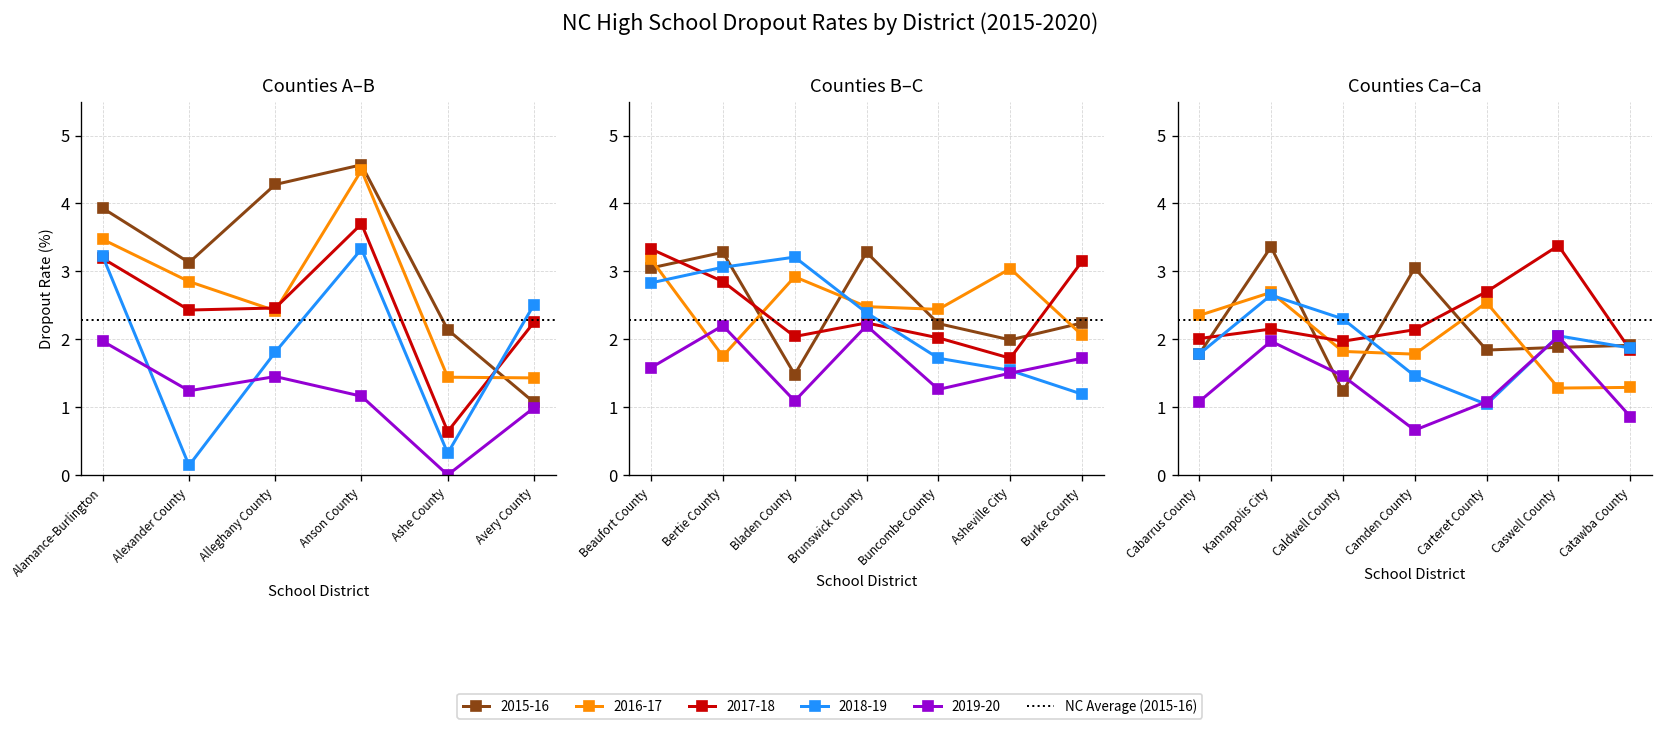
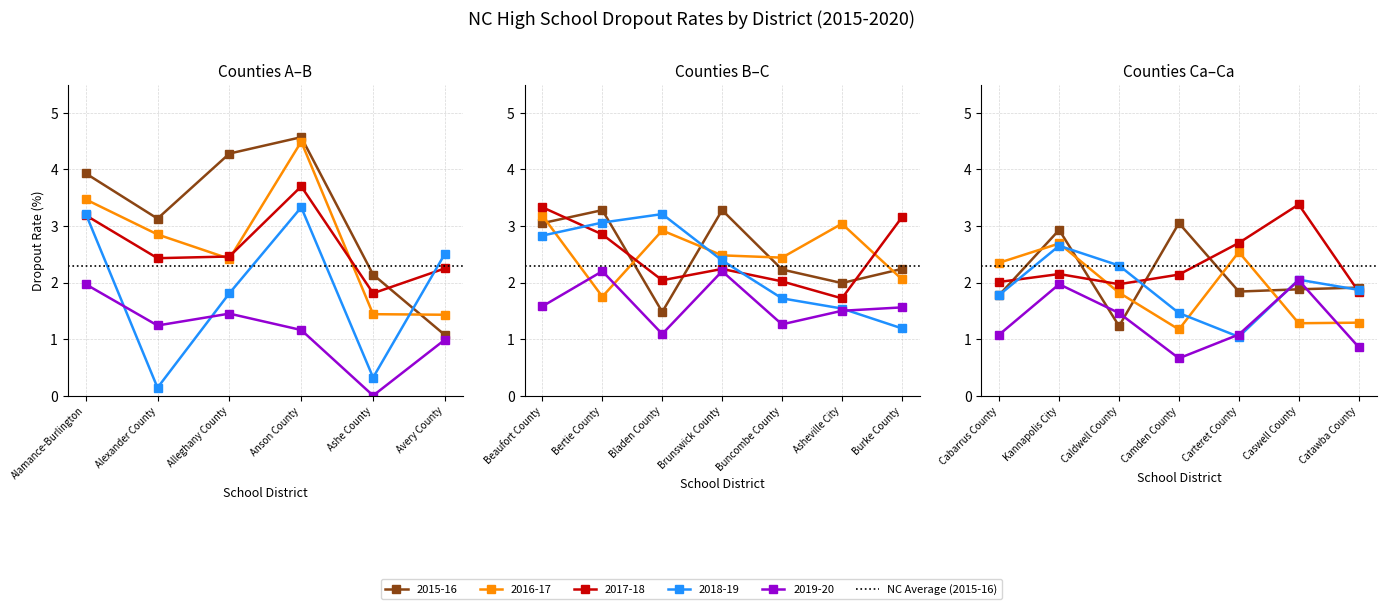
  {
    "Counties A–B": {
      "2015-16": {
        "Alamance-Burlington": 3.9,
        "Alexander County": 3.1,
        "Alleghany County": 4.3,
        "Anson County": 4.6,
        "Ashe County": 2.1,
        "Avery County": 1.1
      },
      "2016-17": {
        "Alamance-Burlington": 3.5,
        "Alexander County": 2.9,
        "Anson County": 4.5,
        "Ashe County": 1.4,
        "Avery County": 1.4
      },
      "2017-18": {
        "Alexander County": 2.4,
        "Anson County": 3.7,
-       "Ashe County": 0.6,
+       "Ashe County": 1.8,
        "Avery County": 2.3
      },
      "2018-19": {
        "Alexander County": 0.1,
        "Alleghany County": 1.8,
        "Anson County": 3.3,
        "Ashe County": 0.3,
        "Avery County": 2.5
      },
      "2019-20": {
        "Alamance-Burlington": 2.0,
        "Alexander County": 1.2,
        "Alleghany County": 1.5,
        "Anson County": 1.2,
        "Ashe County": 0.0,
        "Avery County": 1.0
      }
    },
    "Counties B–C": {
      "2015-16": {
        "Beaufort County": 3.1,
        "Bertie County": 3.3,
        "Bladen County": 1.5,
        "Brunswick County": 3.3,
        "Buncombe County": 2.2,
        "Asheville City": 2.0,
        "Burke County": 2.2
      },
      "2016-17": {
        "Beaufort County": 3.2,
        "Bertie County": 1.8,
        "Bladen County": 2.9,
        "Brunswick County": 2.5,
        "Buncombe County": 2.4,
        "Asheville City": 3.0,
        "Burke County": 2.1
      },
      "2017-18": {
        "Beaufort County": 3.3,
        "Bertie County": 2.9,
        "Bladen County": 2.0,
        "Buncombe County": 2.0,
        "Asheville City": 1.7,
        "Burke County": 3.2
      },
      "2018-19": {
        "Beaufort County": 2.8,
        "Bertie County": 3.1,
        "Bladen County": 3.2,
        "Brunswick County": 2.4,
        "Buncombe County": 1.7,
        "Burke County": 1.2
      },
      "2019-20": {
        "Beaufort County": 1.6,
        "Bertie County": 2.2,
        "Bladen County": 1.1,
        "Buncombe County": 1.3,
-       "Burke County": 1.7
+       "Burke County": 1.6
      }
    },
    "Counties Ca–Ca": {
      "2015-16": {
-       "Kannapolis City": 3.4,
+       "Kannapolis City": 2.9,
        "Caldwell County": 1.2,
        "Camden County": 3.1,
        "Carteret County": 1.8,
        "Caswell County": 1.9
      },
      "2016-17": {
        "Cabarrus County": 2.4,
        "Caldwell County": 1.8,
-       "Camden County": 1.8,
+       "Camden County": 1.2,
        "Carteret County": 2.5,
        "Caswell County": 1.3,
        "Catawba County": 1.3
      },
      "2017-18": {
        "Cabarrus County": 2.0,
        "Kannapolis City": 2.2,
        "Caldwell County": 2.0,
        "Camden County": 2.1,
        "Carteret County": 2.7,
        "Caswell County": 3.4
      },
      "2018-19": {
        "Caldwell County": 2.3,
        "Camden County": 1.5
      },
      "2019-20": {
        "Cabarrus County": 1.1,
        "Kannapolis City": 2.0,
        "Caldwell County": 1.5,
        "Camden County": 0.7,
        "Catawba County": 0.9
      }
    }
  }
